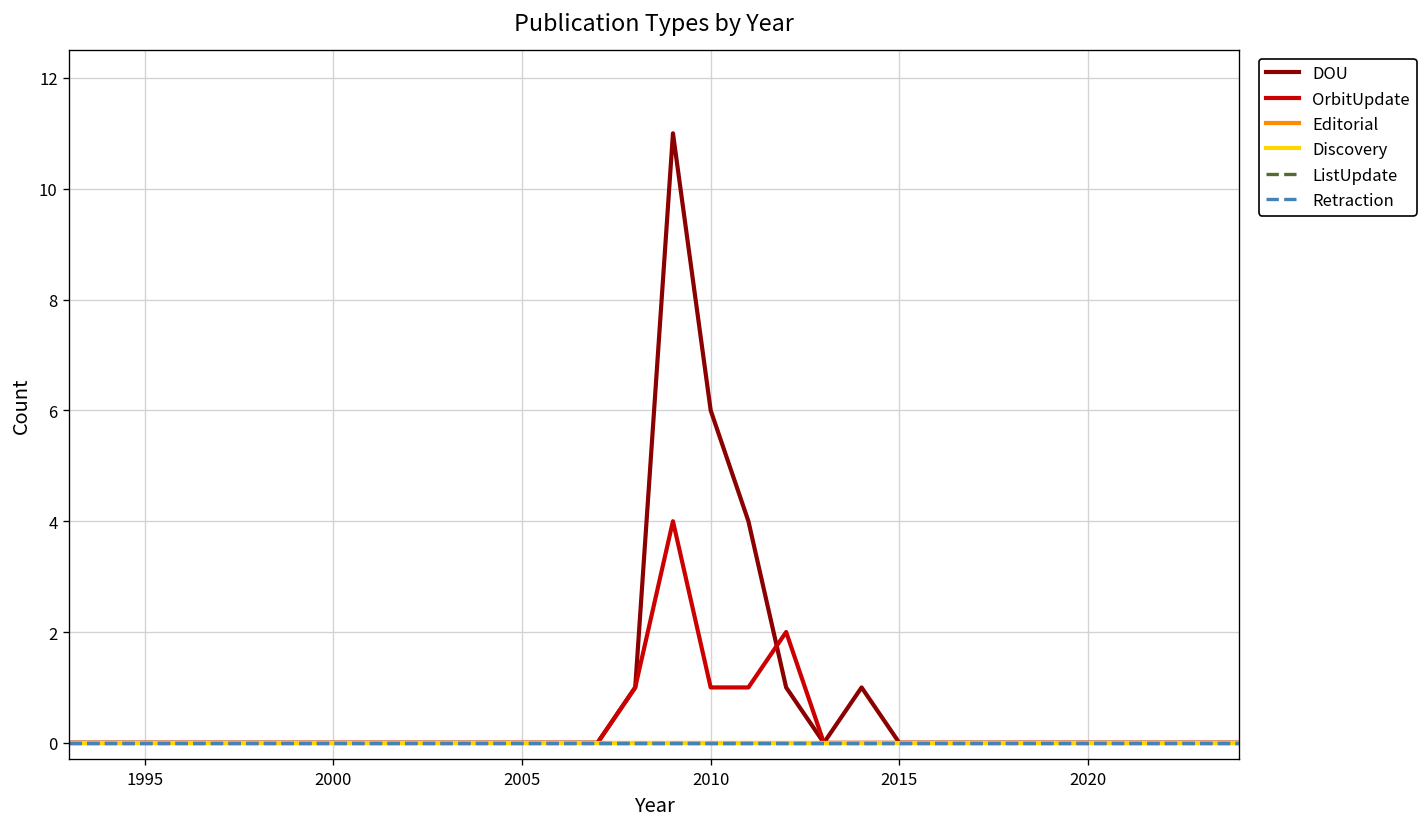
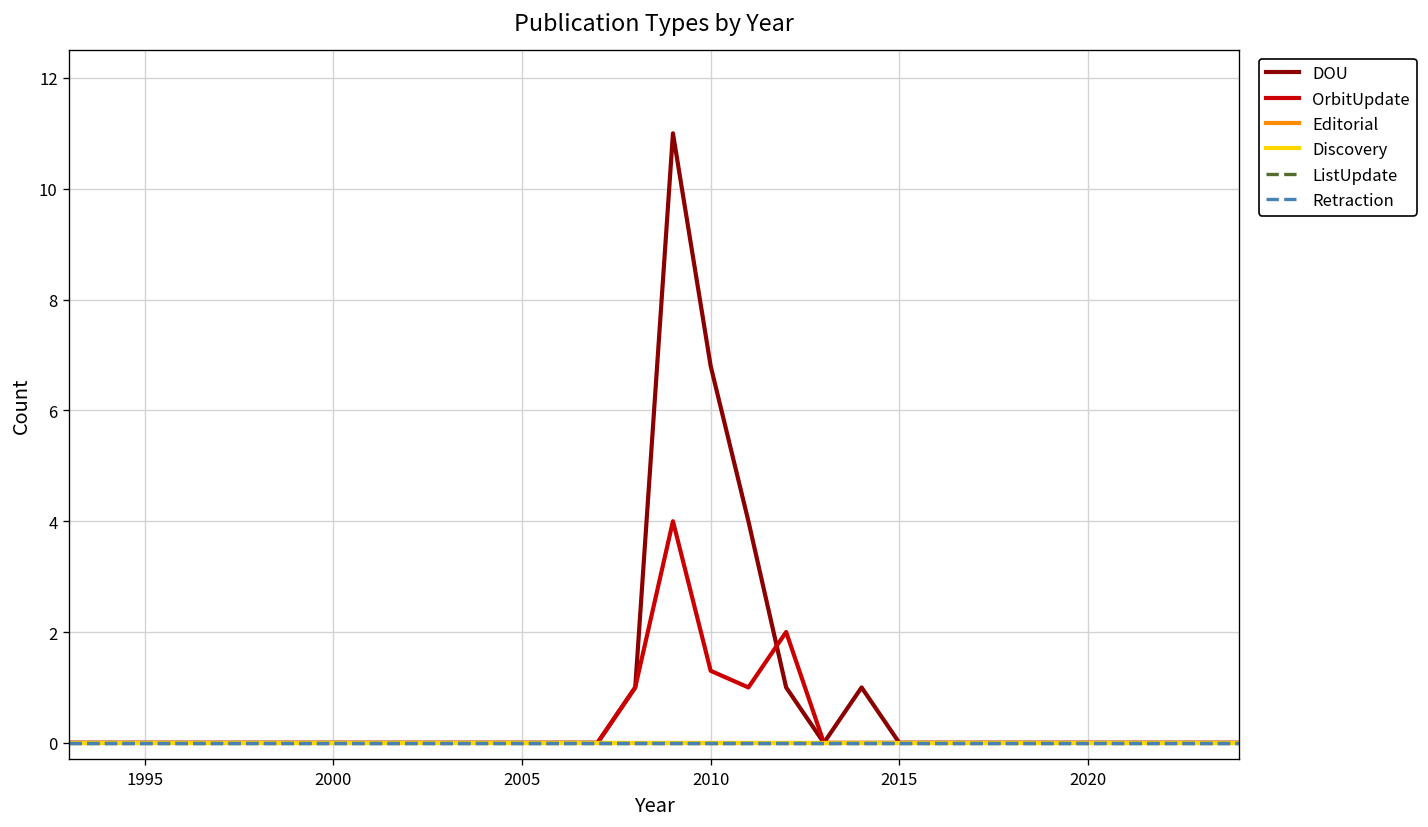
  {
    "DOU": {
-     "2010": 6.0
+     "2010": 6.8
    },
    "OrbitUpdate": {
-     "2010": 1.0
+     "2010": 1.3
    },
    "Retraction": {
      "2010": 0.0
    }
  }
